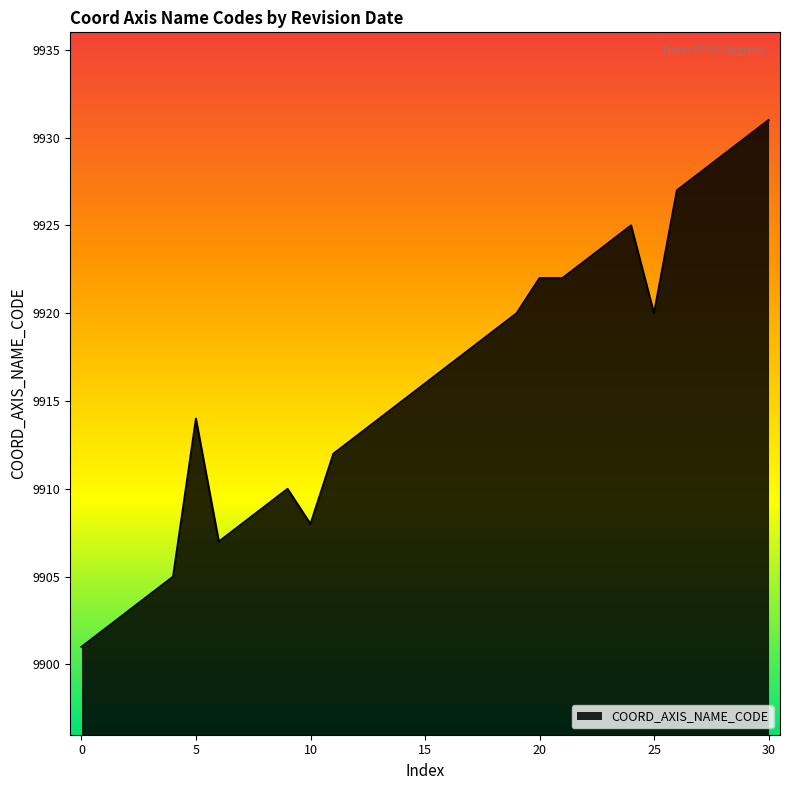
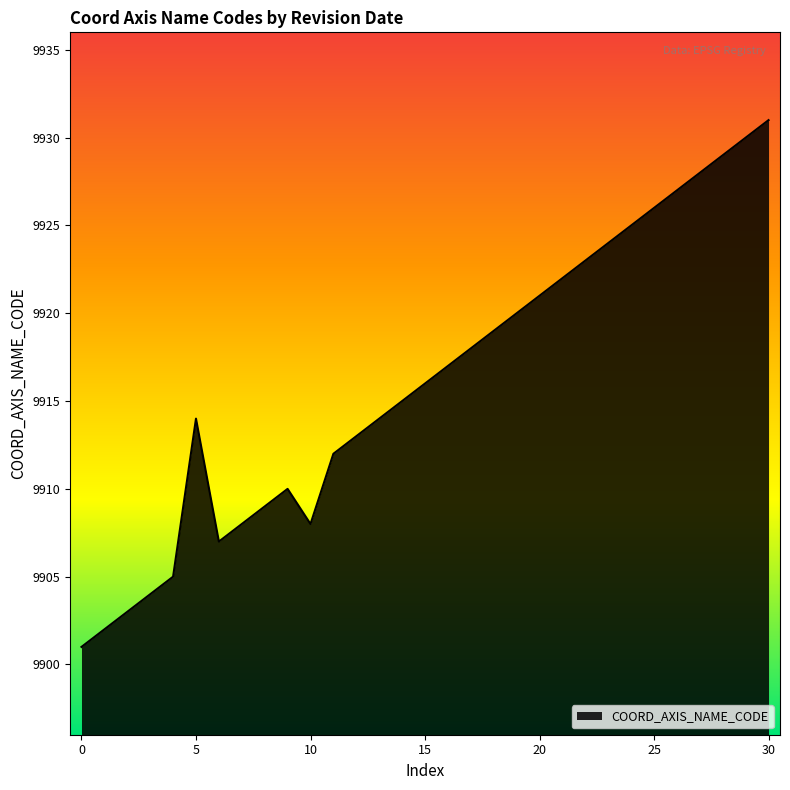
  {
    "0": 9901,
    "5": 9914,
    "10": 9908,
    "15": 9916,
-   "20": 9922,
-   "25": 9920,
+   "20": 9921,
+   "25": 9926,
    "30": 9931
  }
